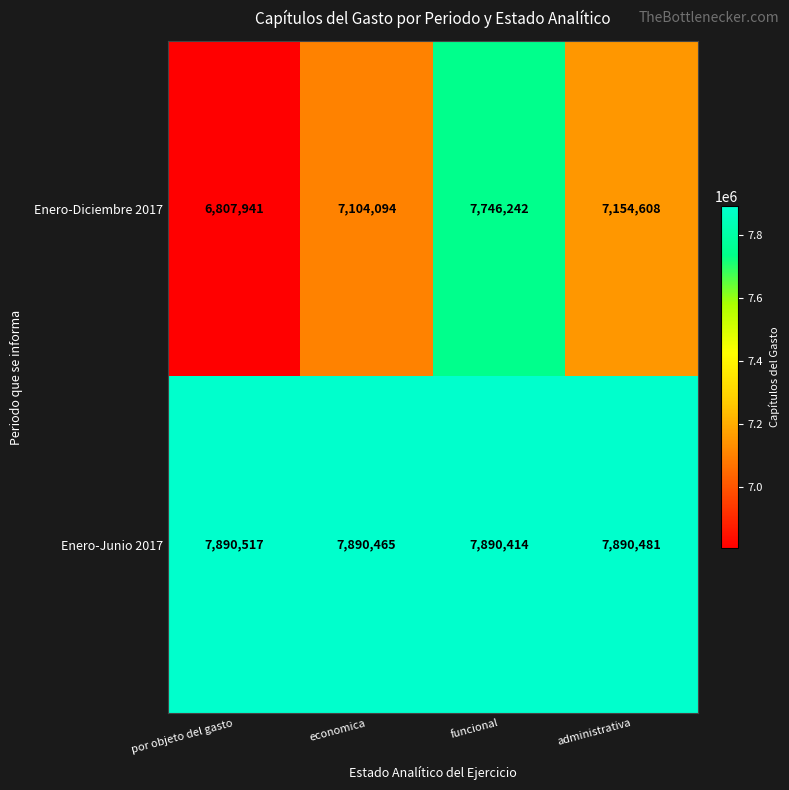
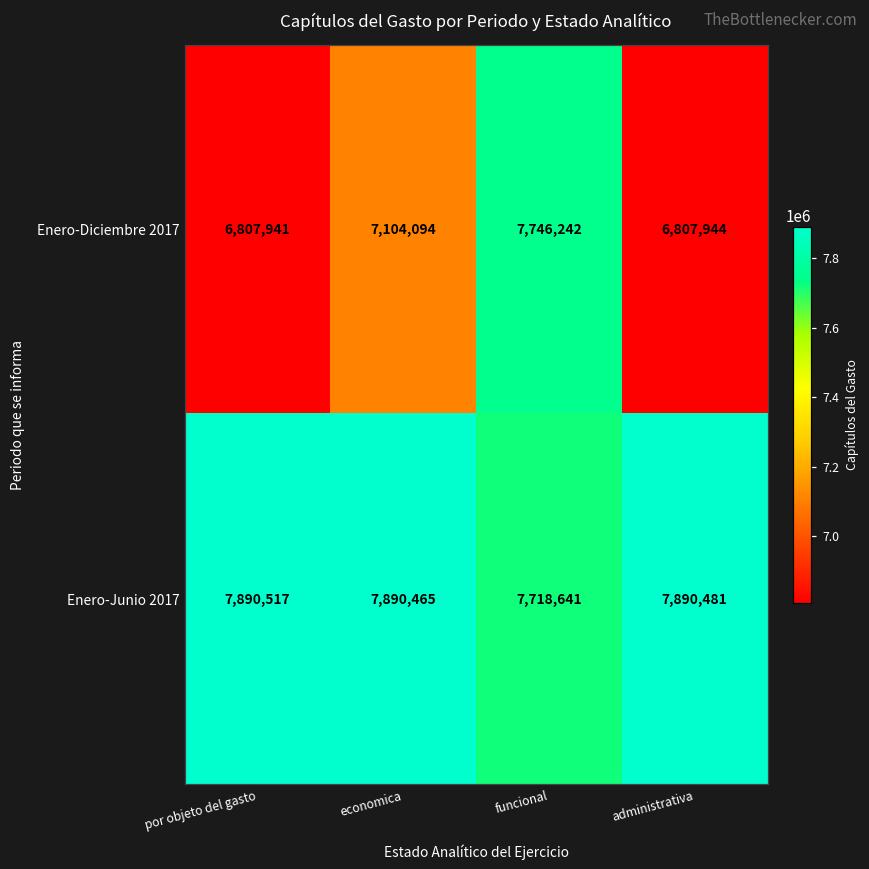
  {
    "Enero-Diciembre 2017": {
      "por objeto del gasto": "6,807,941",
      "economica": "7,104,094",
      "funcional": "7,746,242",
-     "administrativa": "7,154,608"
+     "administrativa": "6,807,944"
    },
    "Enero-Junio 2017": {
      "por objeto del gasto": "7,890,517",
      "economica": "7,890,465",
-     "funcional": "7,890,414",
+     "funcional": "7,718,641",
      "administrativa": "7,890,481"
    }
  }
